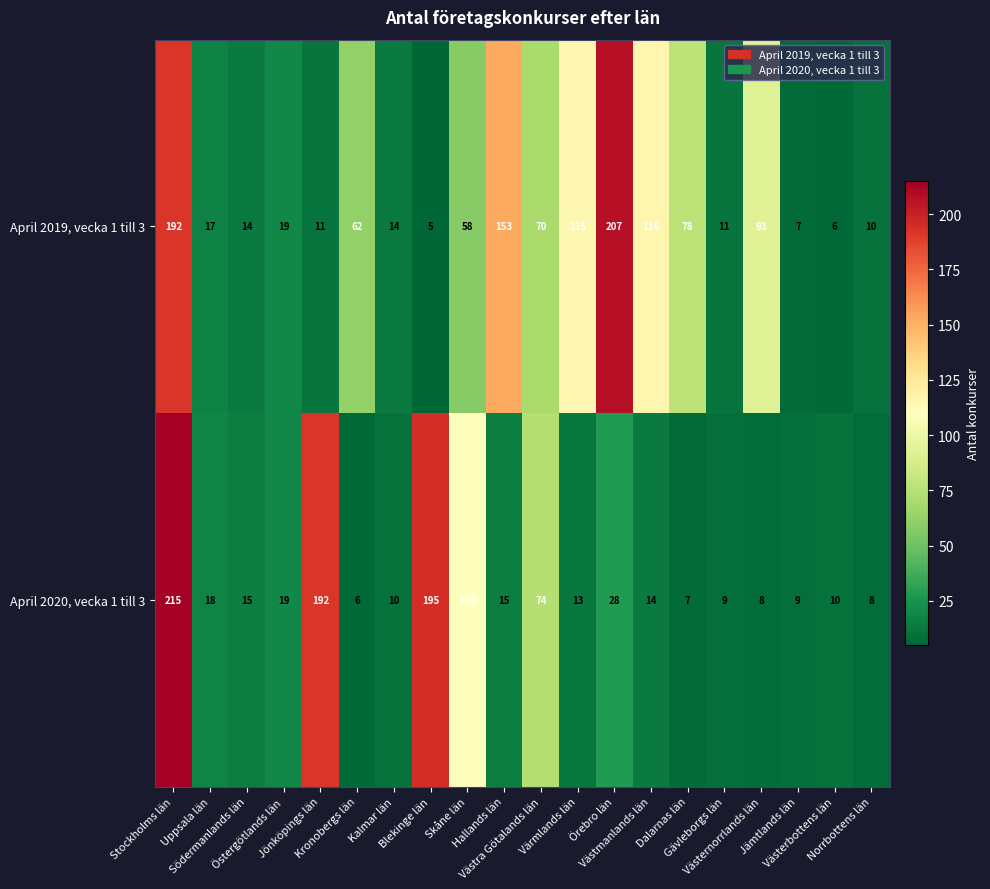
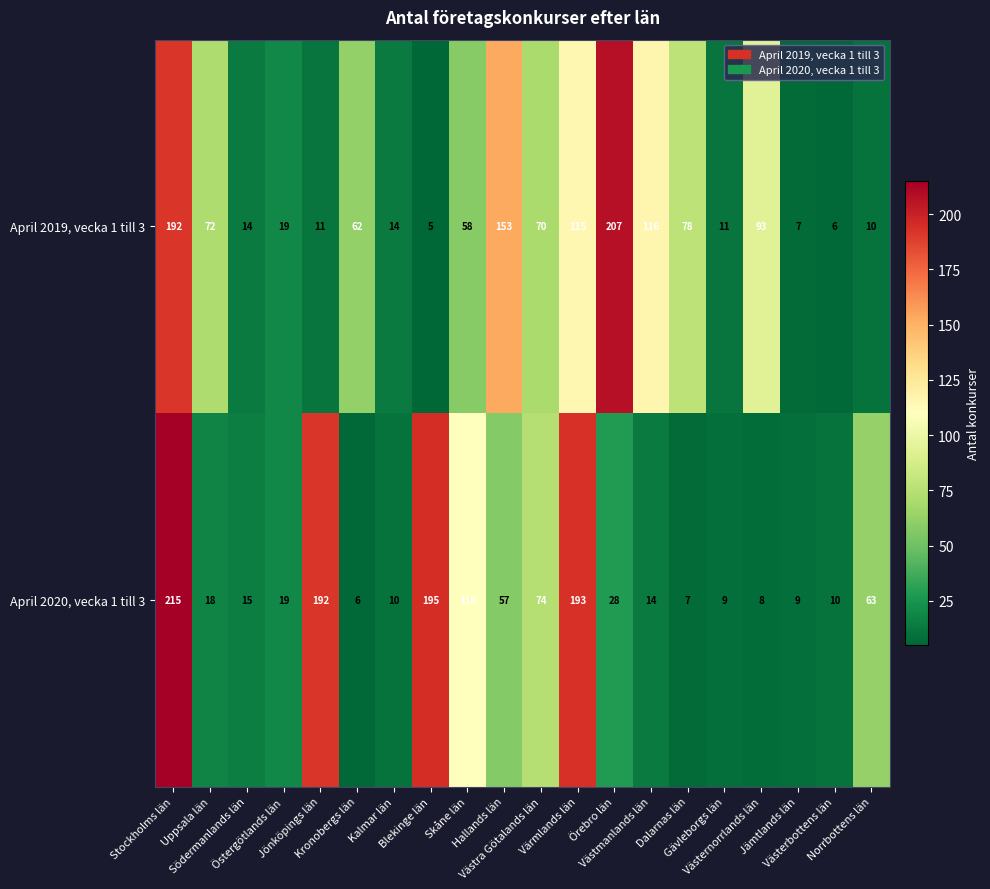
  {
    "April 2019, vecka 1 till 3": {
      "Stockholms län": 192,
-     "Uppsala län": 17,
+     "Uppsala län": 72,
      "Södermanlands län": 14,
      "Östergötlands län": 19,
      "Jönköpings län": 11,
      "Kronobergs län": 62,
      "Kalmar län": 14,
      "Blekinge län": 5,
      "Skåne län": 58,
      "Hallands län": 153,
      "Västra Götalands län": 70,
      "Värmlands län": 115,
      "Örebro län": 207,
      "Västmanlands län": 116,
      "Dalarnas län": 78,
      "Gävleborgs län": 11,
      "Västernorrlands län": 93,
      "Jämtlands län": 7,
      "Västerbottens län": 6,
      "Norrbottens län": 10
    },
    "April 2020, vecka 1 till 3": {
      "Stockholms län": 215,
      "Uppsala län": 18,
      "Södermanlands län": 15,
      "Östergötlands län": 19,
      "Jönköpings län": 192,
      "Kronobergs län": 6,
      "Kalmar län": 10,
      "Blekinge län": 195,
      "Skåne län": 110,
-     "Hallands län": 15,
+     "Hallands län": 57,
      "Västra Götalands län": 74,
-     "Värmlands län": 13,
+     "Värmlands län": 193,
      "Örebro län": 28,
      "Västmanlands län": 14,
      "Dalarnas län": 7,
      "Gävleborgs län": 9,
      "Västernorrlands län": 8,
      "Jämtlands län": 9,
      "Västerbottens län": 10,
-     "Norrbottens län": 8
+     "Norrbottens län": 63
    }
  }
